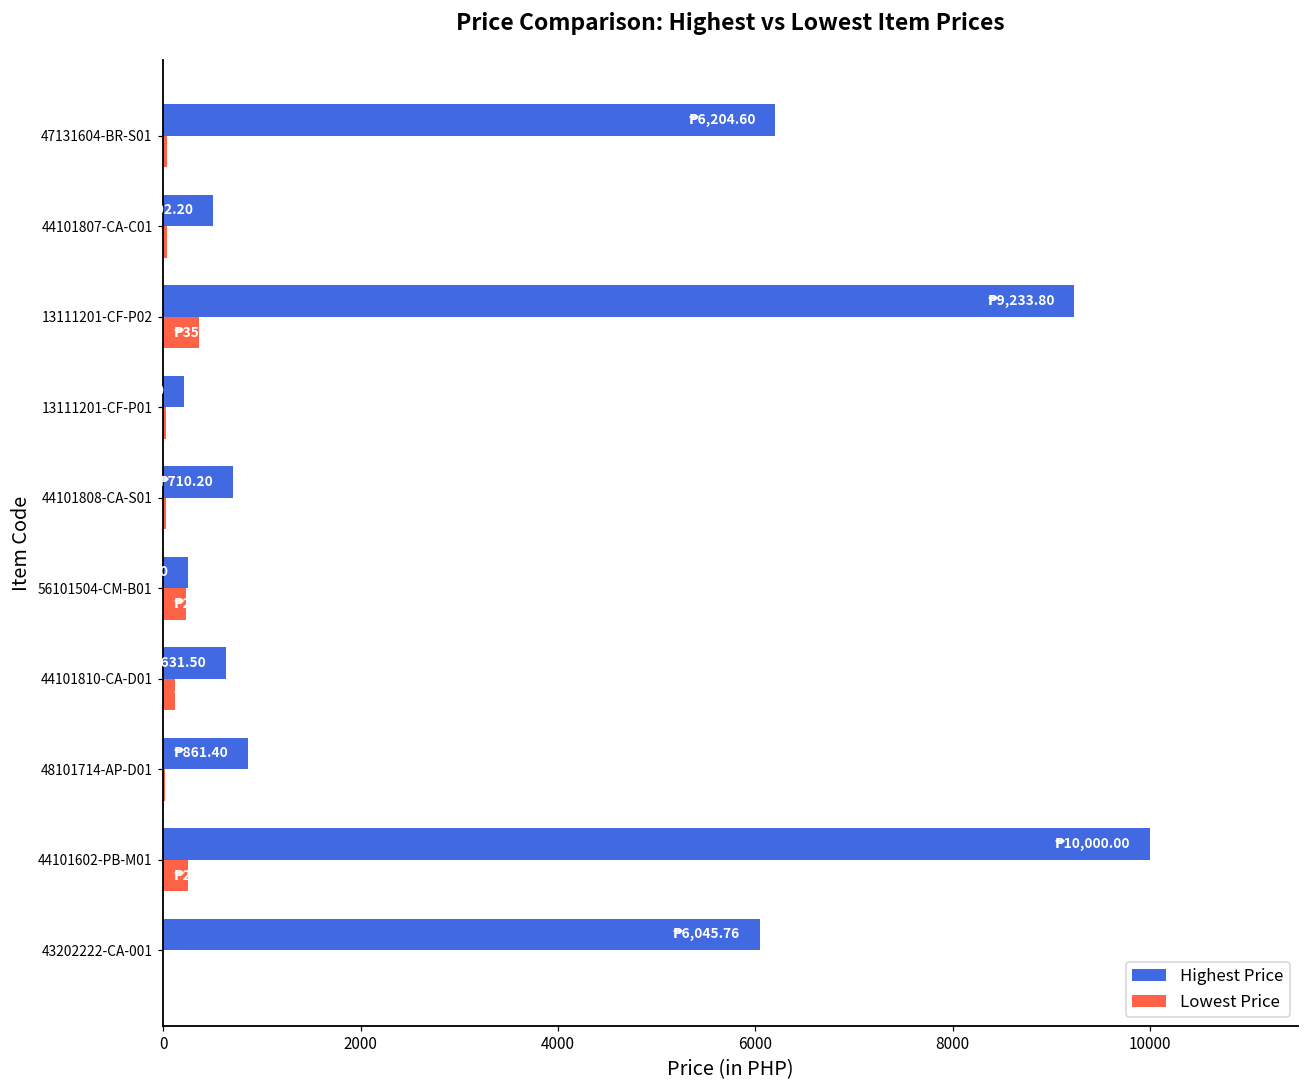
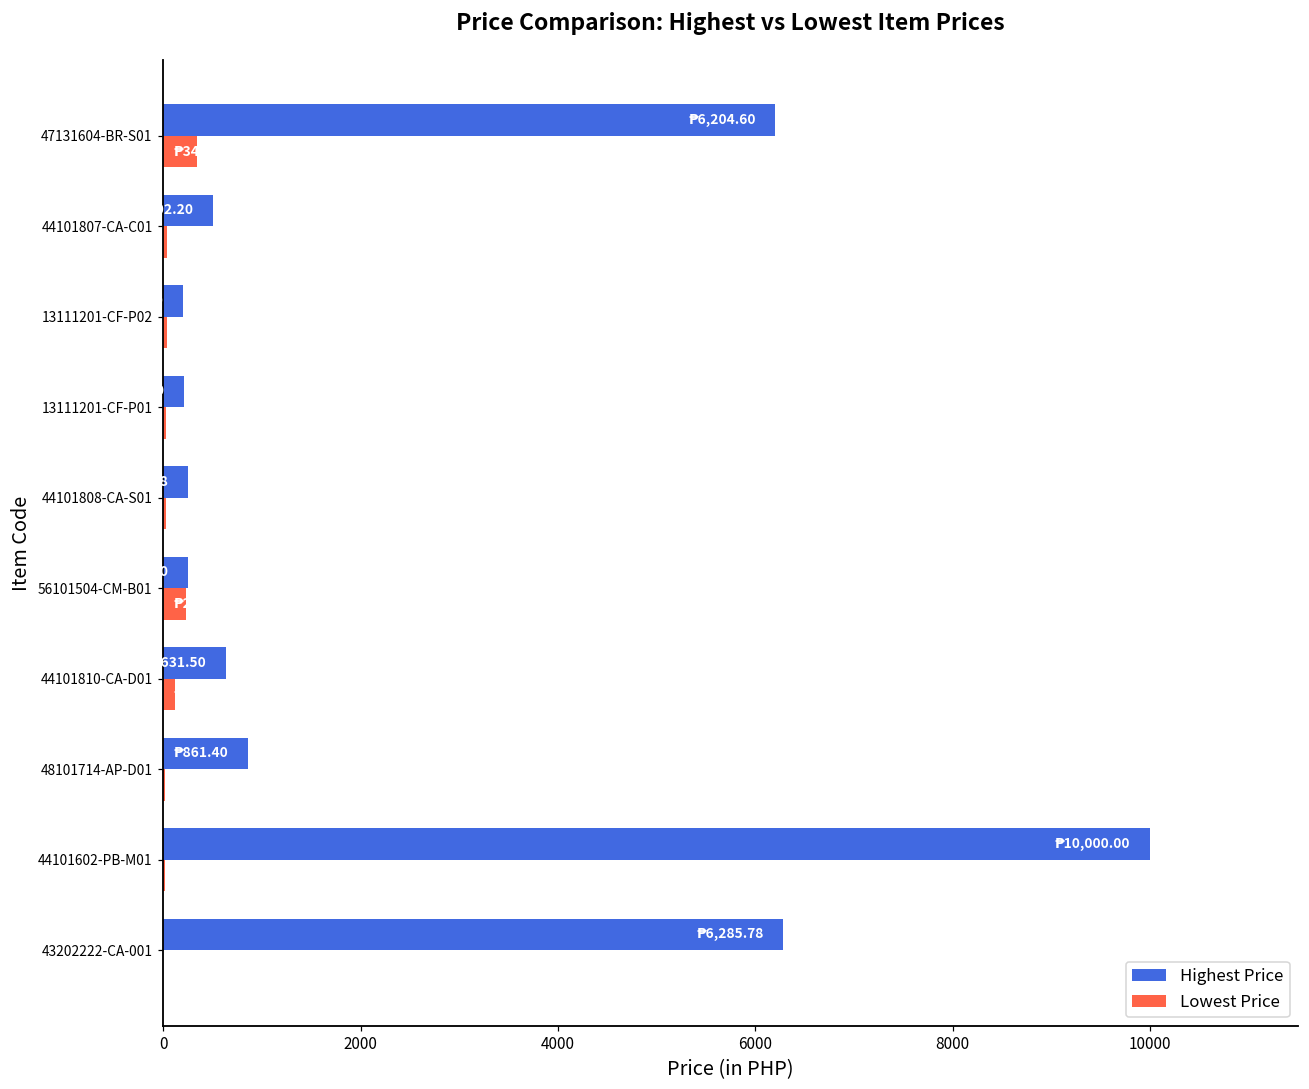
  {
    "Highest Price": {
      "47131604-BR-S01": "6,204.60",
      "44101807-CA-C01": "502.20",
-     "13111201-CF-P02": "9200",
-     "44101808-CA-S01": "700",
+     "13111201-CF-P02": "200",
+     "44101808-CA-S01": "200",
      "44101810-CA-D01": "631.50",
      "48101714-AP-D01": "861.40",
      "44101602-PB-M01": "10,000.00",
-     "43202222-CA-001": "6,045.76"
+     "43202222-CA-001": "6,285.78"
    },
    "Lowest Price": {
-     "47131604-BR-S01": "0",
+     "47131604-BR-S01": "300",
      "44101807-CA-C01": "0",
-     "13111201-CF-P02": "400",
+     "13111201-CF-P02": "0",
      "13111201-CF-P01": "0",
      "56101504-CM-B01": "200",
      "44101810-CA-D01": "100",
-     "44101602-PB-M01": "200",
+     "44101602-PB-M01": "0",
      "43202222-CA-001": "0"
    }
  }
